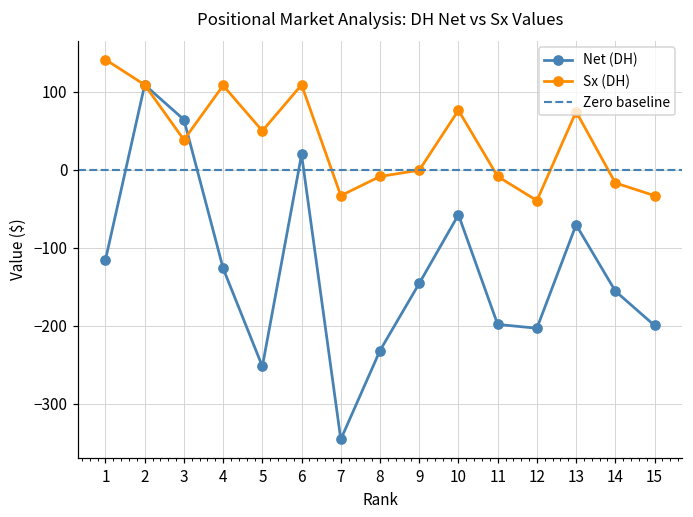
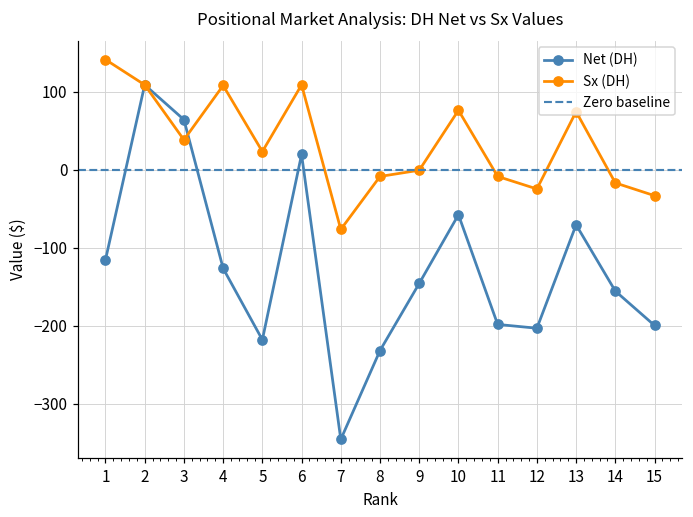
  {
    "Net (DH)": {
      "1": -120,
      "3": 60,
      "4": -130,
-     "5": -250,
+     "5": -220,
      "6": 20,
      "7": -350,
      "8": -230,
      "9": -150,
      "10": -60,
      "11": -200,
      "12": -200,
      "13": -70,
      "14": -160,
      "15": -200
    },
    "Sx (DH)": {
      "1": 140,
      "3": 40,
      "4": 110,
-     "5": 50,
+     "5": 20,
      "6": 110,
-     "7": -30,
+     "7": -80,
      "8": -10,
      "9": 0,
      "10": 80,
      "11": -10,
-     "12": -40,
+     "12": -20,
      "14": -20,
      "15": -30
    }
  }
